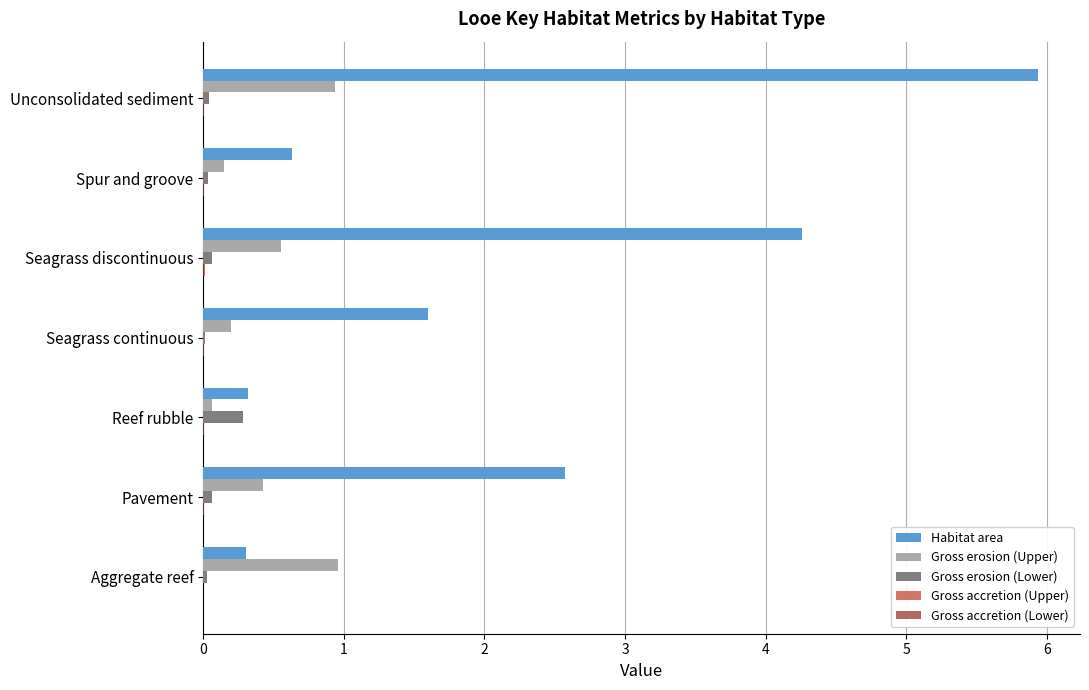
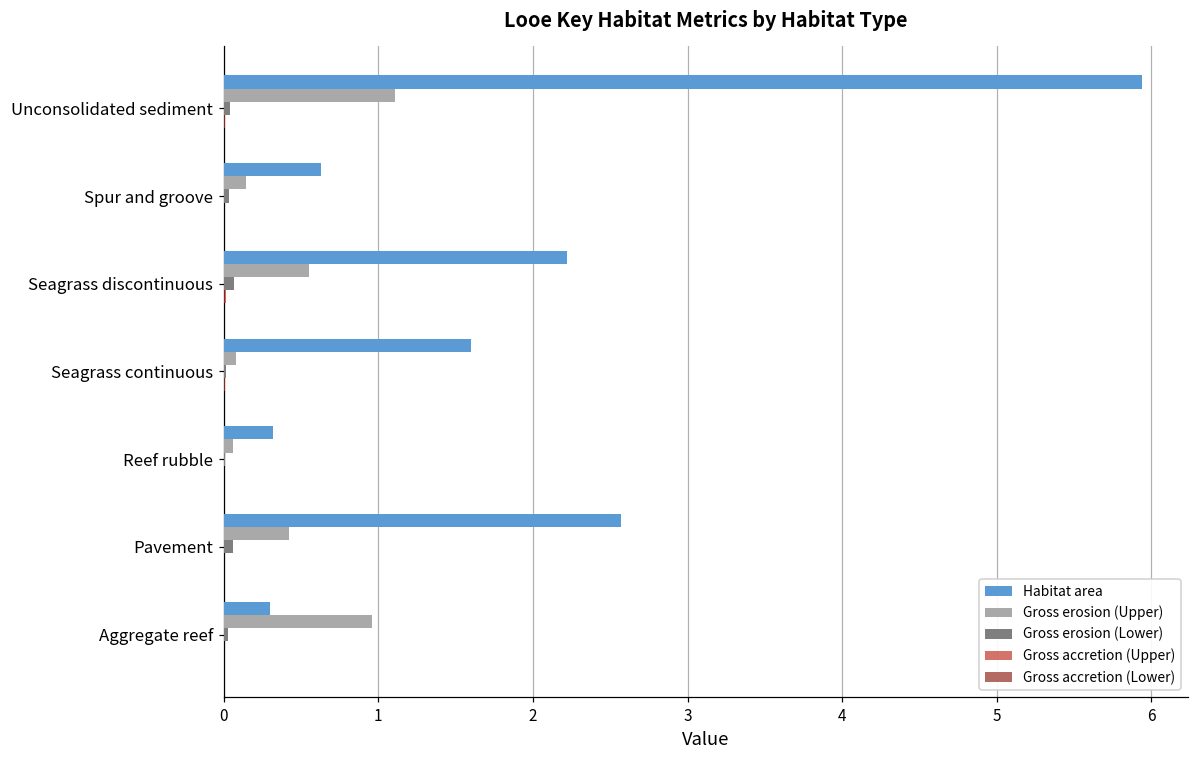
  {
    "Habitat area": {
      "Unconsolidated sediment": 5.94,
      "Spur and groove": 0.63,
-     "Seagrass discontinuous": 4.26,
+     "Seagrass discontinuous": 2.22,
      "Seagrass continuous": 1.60,
      "Reef rubble": 0.32,
      "Pavement": 2.57,
      "Aggregate reef": 0.30
    },
    "Gross erosion (Upper)": {
-     "Unconsolidated sediment": 0.94,
+     "Unconsolidated sediment": 1.11,
      "Spur and groove": 0.15,
      "Seagrass discontinuous": 0.55,
-     "Seagrass continuous": 0.20,
+     "Seagrass continuous": 0.08,
      "Reef rubble": 0.06,
      "Pavement": 0.42,
      "Aggregate reef": 0.96
    },
    "Gross erosion (Lower)": {
      "Unconsolidated sediment": 0.04,
      "Spur and groove": 0.03,
      "Seagrass discontinuous": 0.06,
-     "Reef rubble": 0.28,
+     "Reef rubble": 0.01,
      "Pavement": 0.06,
      "Aggregate reef": 0.03
    }
  }
